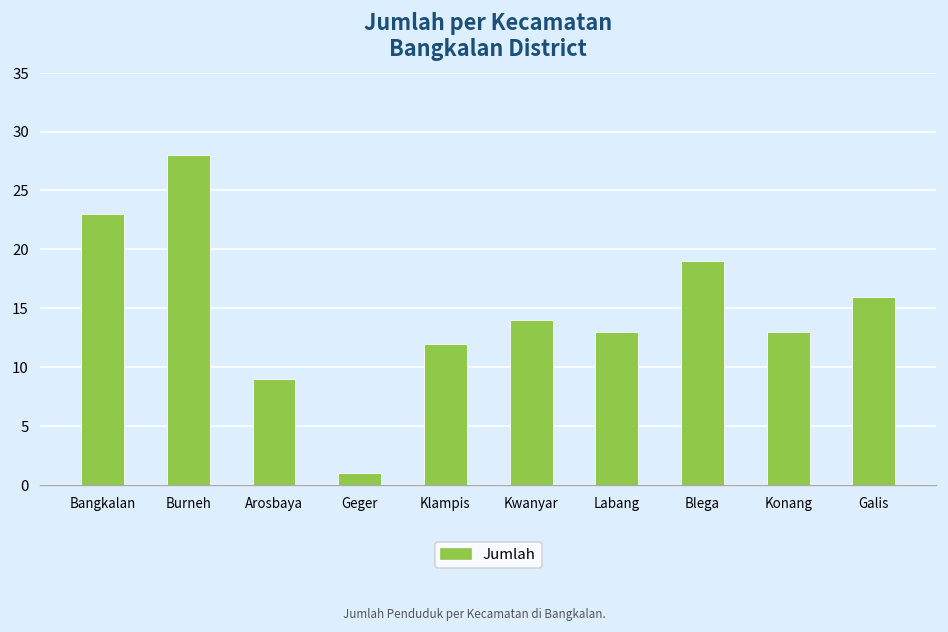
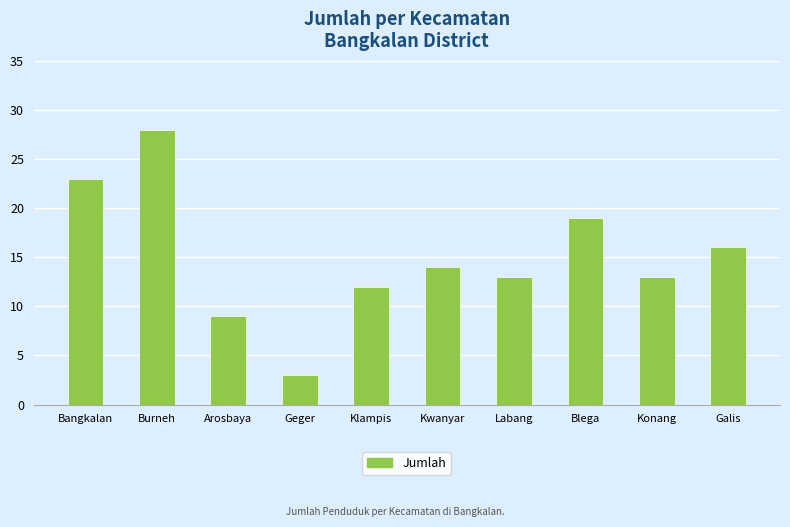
  {
    "Bangkalan": 23,
    "Burneh": 28,
    "Arosbaya": 9,
-   "Geger": 1,
+   "Geger": 3,
    "Klampis": 12,
    "Kwanyar": 14,
    "Labang": 13,
    "Blega": 19,
    "Konang": 13,
    "Galis": 16
  }
